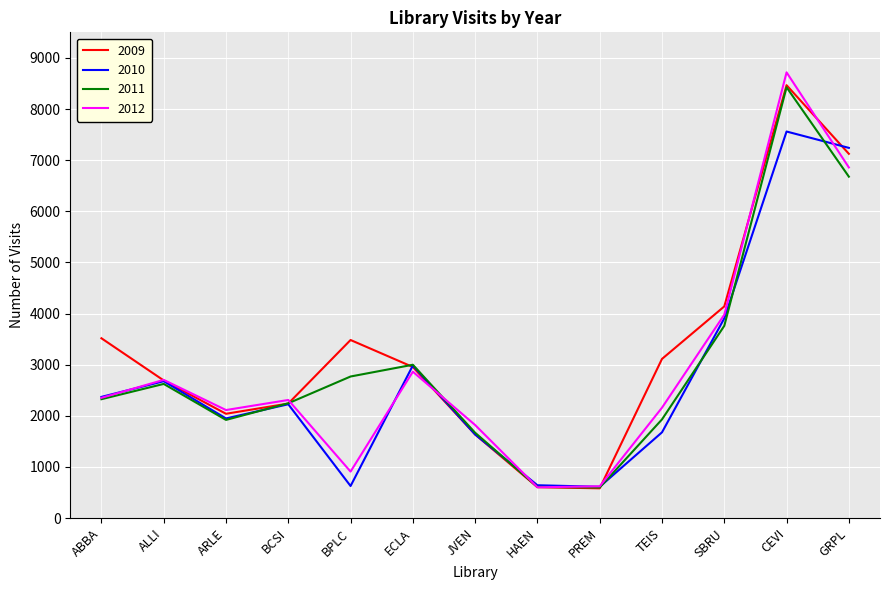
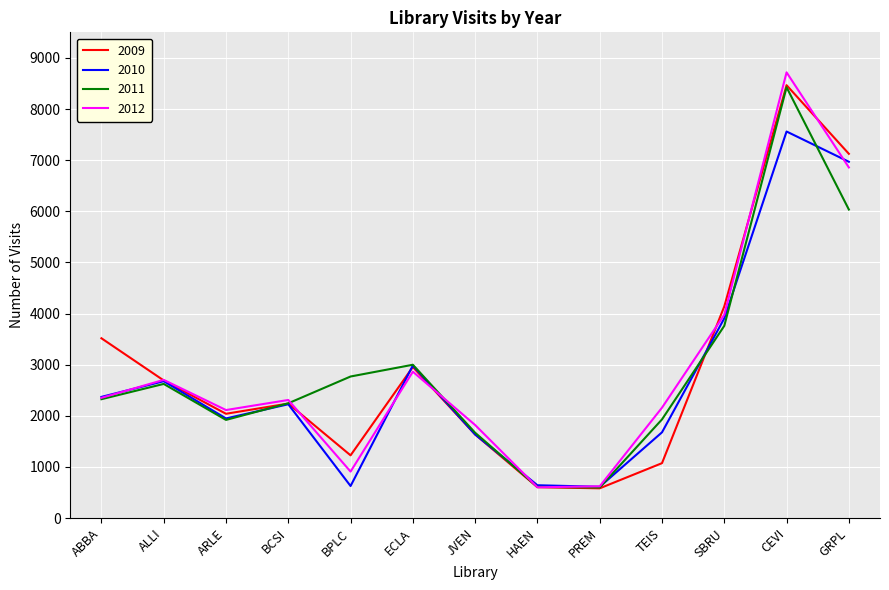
  {
    "2009": {
      "ABBA": 3500,
      "ARLE": 2000,
-     "BPLC": 3500,
-     "TEIS": 3100,
+     "BPLC": 1200,
+     "TEIS": 1100,
      "SBRU": 4100,
      "GRPL": 7100
    },
    "2010": {
      "BPLC": 600,
      "TEIS": 1700,
      "SBRU": 3900,
      "CEVI": 7600,
-     "GRPL": 7200
+     "GRPL": 7000
    },
    "2011": {
      "ALLI": 2600,
      "BPLC": 2800,
      "TEIS": 1900,
      "SBRU": 3800,
-     "GRPL": 6700
+     "GRPL": 6000
    },
    "2012": {
      "ARLE": 2100,
      "BCSI": 2300,
      "BPLC": 900,
      "ECLA": 2900,
      "JVEN": 1800,
      "TEIS": 2200,
      "SBRU": 4000,
      "CEVI": 8700,
      "GRPL": 6900
    }
  }
